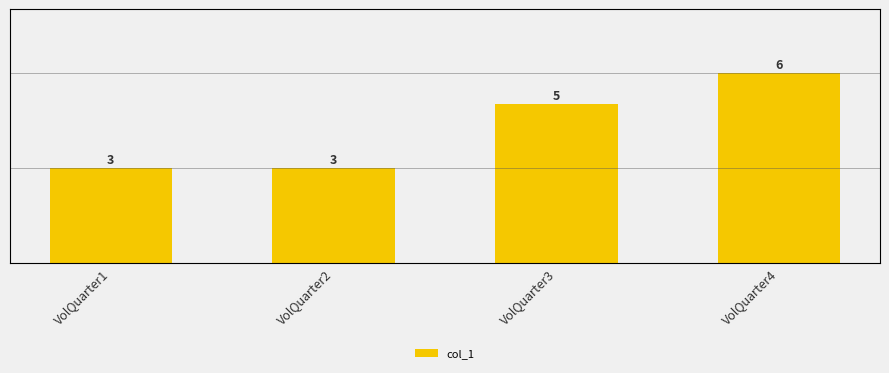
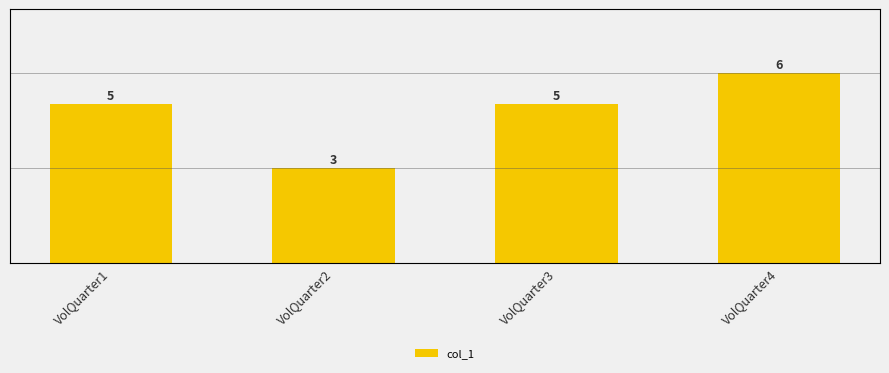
  {
-   "VolQuarter1": 3,
+   "VolQuarter1": 5,
    "VolQuarter2": 3,
    "VolQuarter3": 5,
    "VolQuarter4": 6
  }
